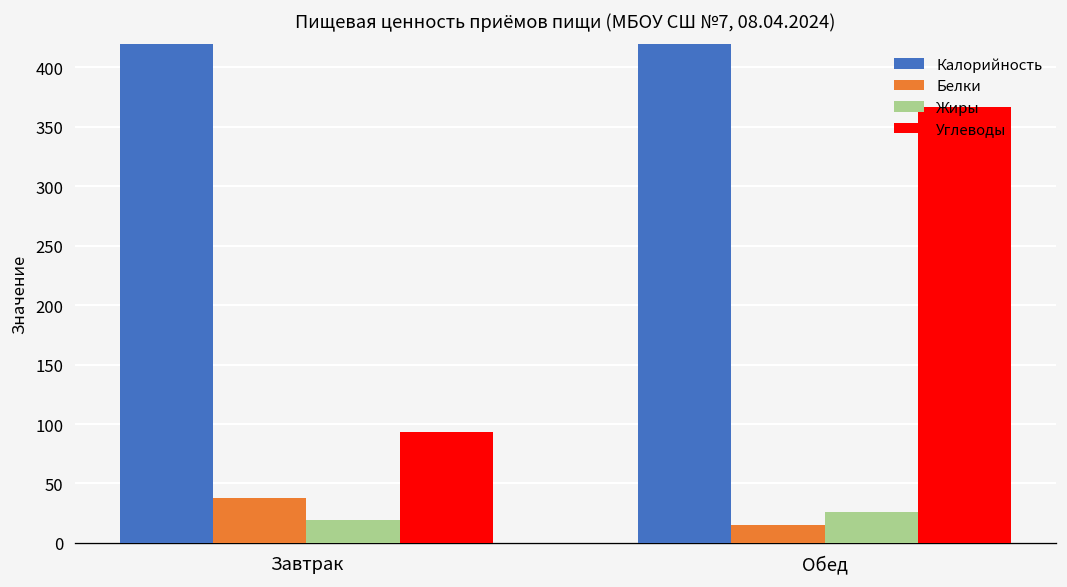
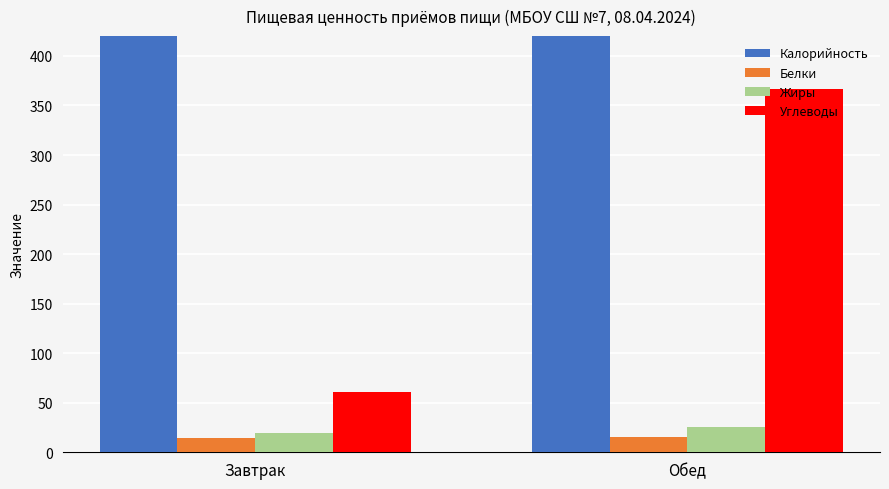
  {
    "Белки": {
-     "Завтрак": 40,
+     "Завтрак": 10,
      "Обед": 20
    },
    "Жиры": {
      "Завтрак": 20,
      "Обед": 30
    },
    "Углеводы": {
-     "Завтрак": 90,
+     "Завтрак": 60,
      "Обед": 370
    }
  }
